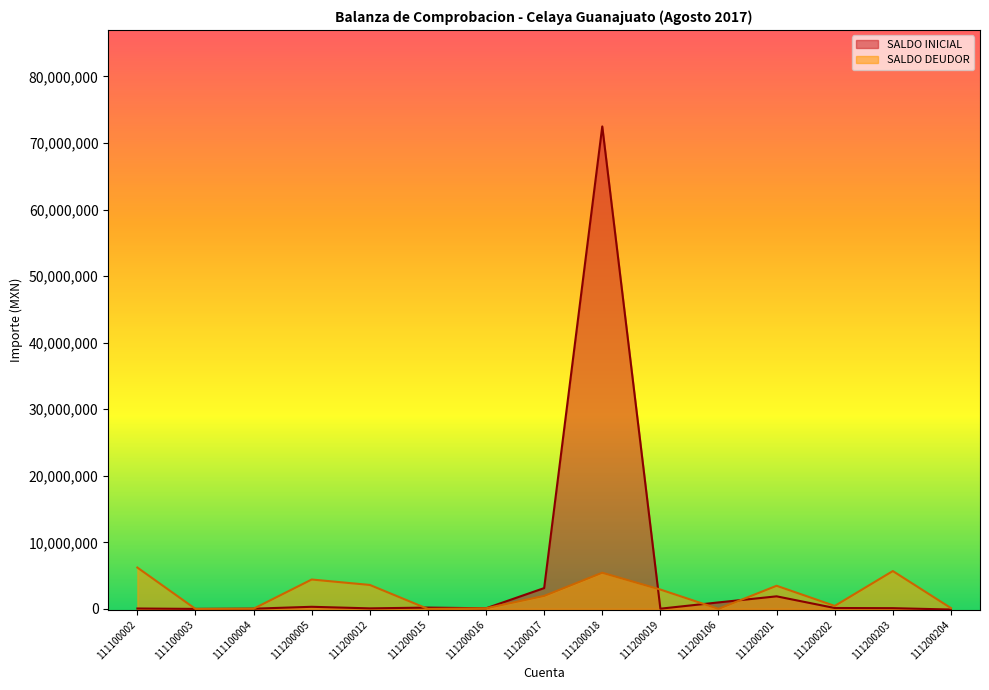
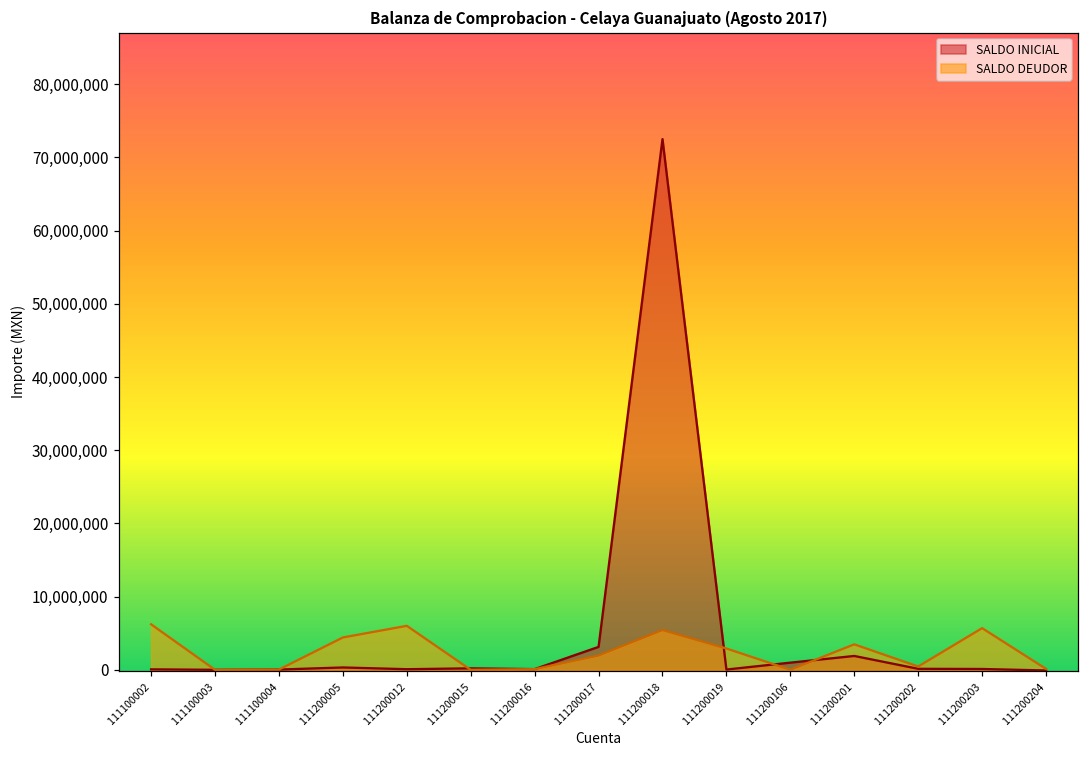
  {
    "SALDO DEUDOR": {
      "111100002": "6,000,000",
      "111200005": "4,000,000",
-     "111200012": "4,000,000",
+     "111200012": "6,000,000",
      "111200017": "2,000,000",
      "111200018": "5,000,000",
      "111200019": "3,000,000",
      "111200106": "0",
      "111200201": "3,000,000",
      "111200203": "6,000,000"
    }
  }
